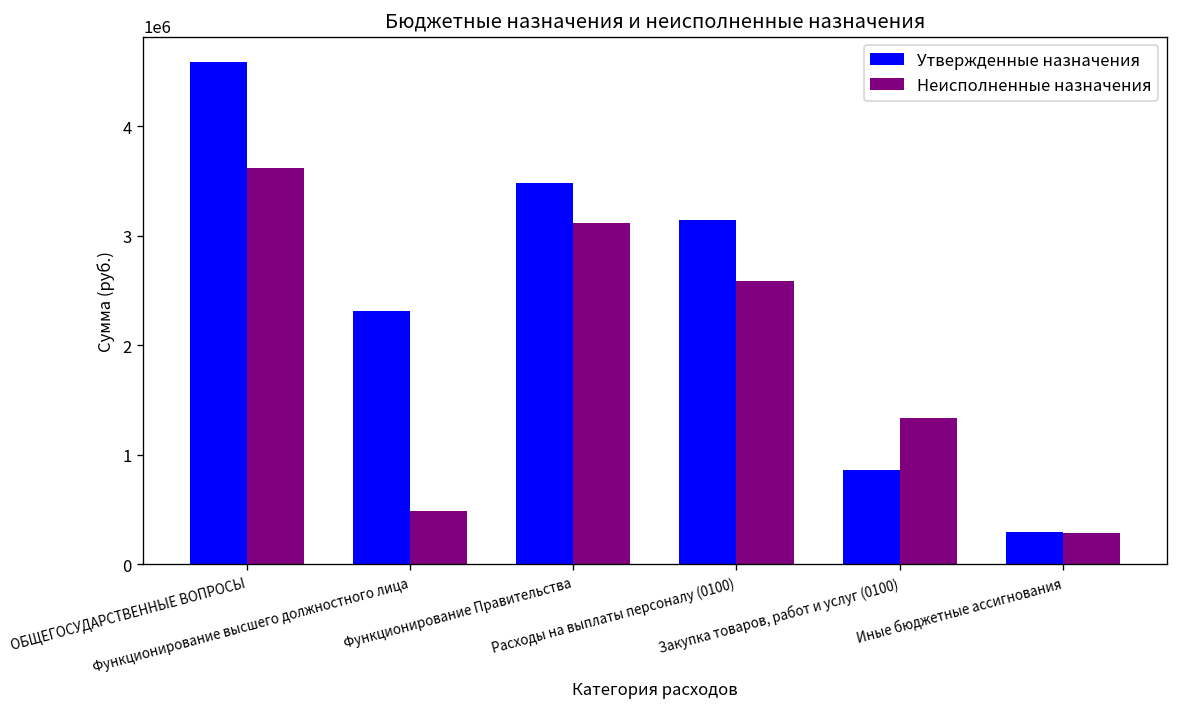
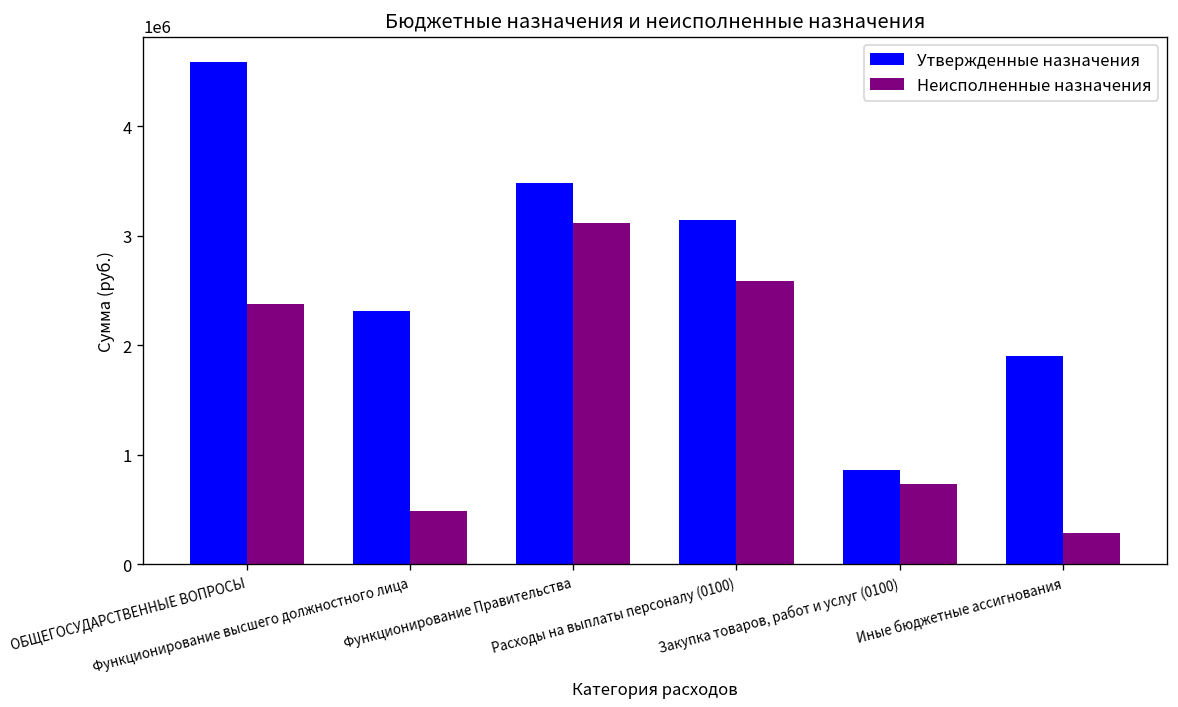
  {
    "Утвержденные назначения": {
      "ОБЩЕГОСУДАРСТВЕННЫЕ ВОПРОСЫ": 4600000,
      "Функционирование высшего должностного лица": 2300000,
      "Функционирование Правительства": 3500000,
      "Расходы на выплаты персоналу (0100)": 3100000,
      "Закупка товаров, работ и услуг (0100)": 900000,
-     "Иные бюджетные ассигнования": 300000
+     "Иные бюджетные ассигнования": 1900000
    },
    "Неисполненные назначения": {
-     "ОБЩЕГОСУДАРСТВЕННЫЕ ВОПРОСЫ": 3600000,
+     "ОБЩЕГОСУДАРСТВЕННЫЕ ВОПРОСЫ": 2400000,
      "Функционирование высшего должностного лица": 500000,
      "Функционирование Правительства": 3100000,
      "Расходы на выплаты персоналу (0100)": 2600000,
-     "Закупка товаров, работ и услуг (0100)": 1300000,
+     "Закупка товаров, работ и услуг (0100)": 700000,
      "Иные бюджетные ассигнования": 300000
    }
  }
